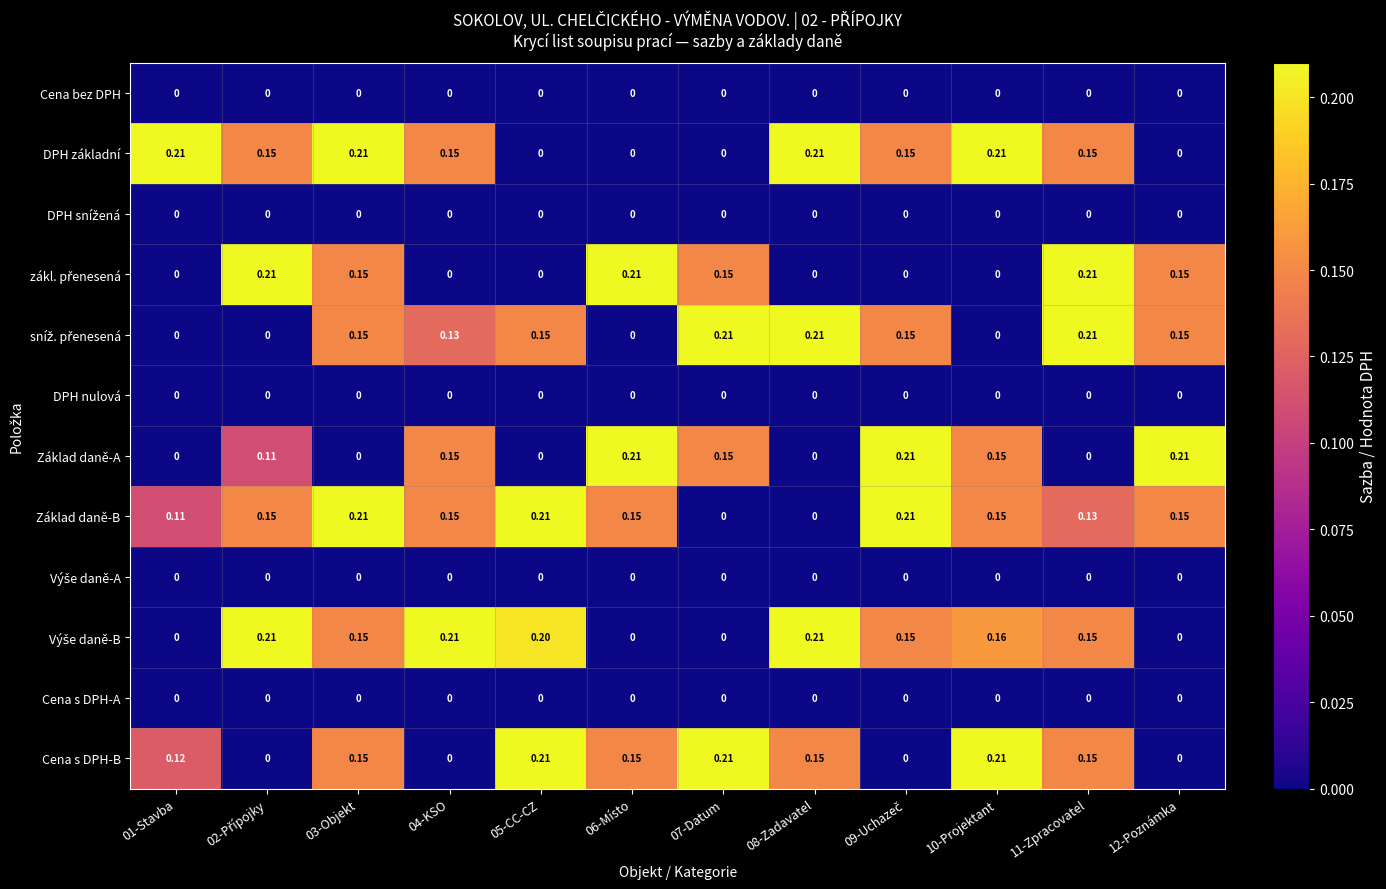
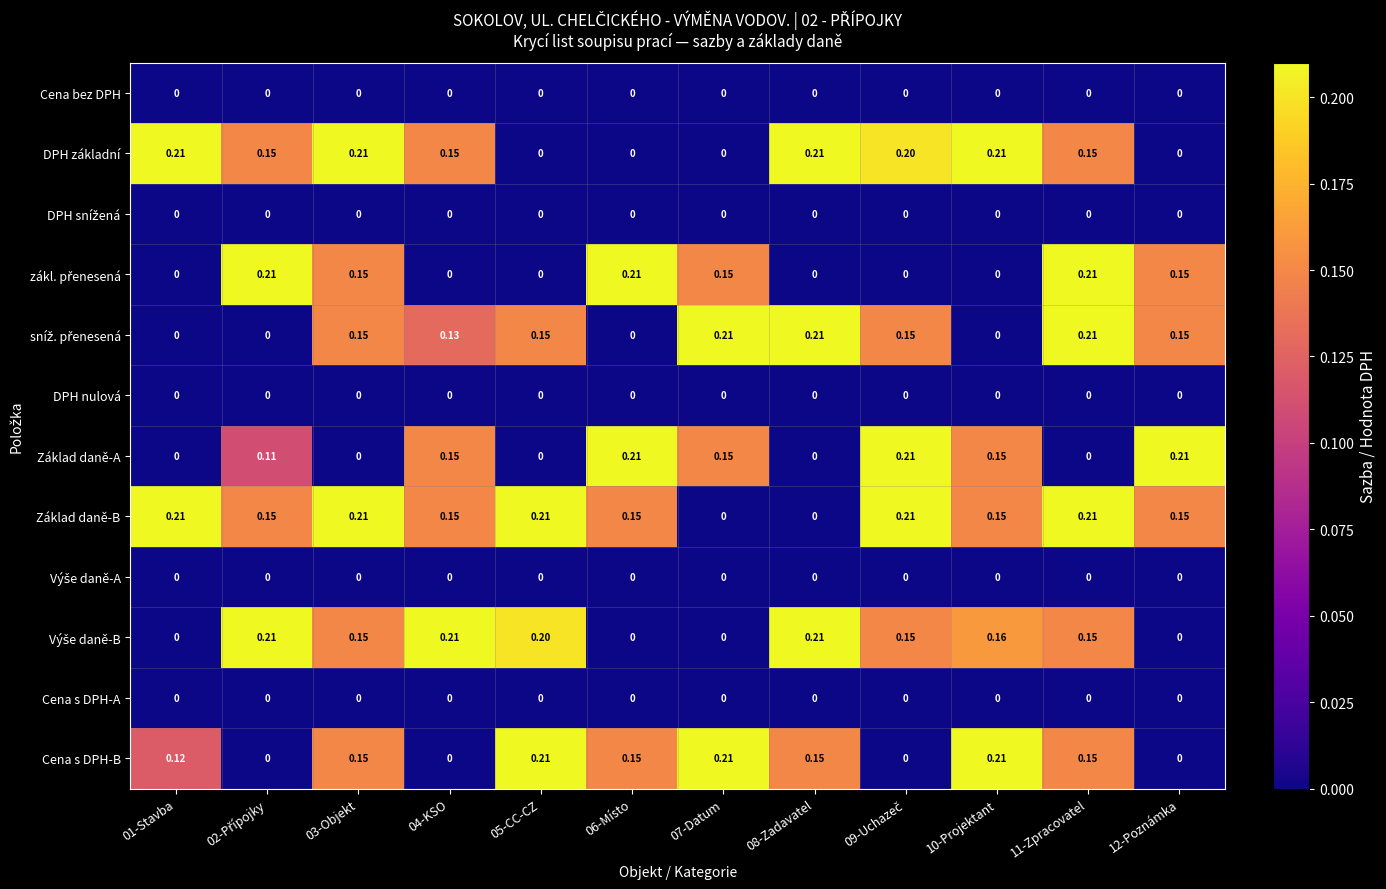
  {
    "Cena bez DPH": {
      "01-Stavba": 0,
      "02-Přípojky": 0,
      "03-Objekt": 0,
      "04-KSO": 0,
      "05-CC-CZ": 0,
      "06-Místo": 0,
      "07-Datum": 0,
      "08-Zadavatel": 0,
      "09-Uchazeč": 0,
      "10-Projektant": 0,
      "11-Zpracovatel": 0,
      "12-Poznámka": 0
    },
    "DPH základní": {
      "01-Stavba": 0.21,
      "02-Přípojky": 0.15,
      "03-Objekt": 0.21,
      "04-KSO": 0.15,
      "05-CC-CZ": 0,
      "06-Místo": 0,
      "07-Datum": 0,
      "08-Zadavatel": 0.21,
-     "09-Uchazeč": 0.15,
+     "09-Uchazeč": 0.20,
      "10-Projektant": 0.21,
      "11-Zpracovatel": 0.15,
      "12-Poznámka": 0
    },
    "DPH snížená": {
      "01-Stavba": 0,
      "02-Přípojky": 0,
      "03-Objekt": 0,
      "04-KSO": 0,
      "05-CC-CZ": 0,
      "06-Místo": 0,
      "07-Datum": 0,
      "08-Zadavatel": 0,
      "09-Uchazeč": 0,
      "10-Projektant": 0,
      "11-Zpracovatel": 0,
      "12-Poznámka": 0
    },
    "zákl. přenesená": {
      "01-Stavba": 0,
      "02-Přípojky": 0.21,
      "03-Objekt": 0.15,
      "04-KSO": 0,
      "05-CC-CZ": 0,
      "06-Místo": 0.21,
      "07-Datum": 0.15,
      "08-Zadavatel": 0,
      "09-Uchazeč": 0,
      "10-Projektant": 0,
      "11-Zpracovatel": 0.21,
      "12-Poznámka": 0.15
    },
    "sníž. přenesená": {
      "01-Stavba": 0,
      "02-Přípojky": 0,
      "03-Objekt": 0.15,
      "04-KSO": 0.13,
      "05-CC-CZ": 0.15,
      "06-Místo": 0,
      "07-Datum": 0.21,
      "08-Zadavatel": 0.21,
      "09-Uchazeč": 0.15,
      "10-Projektant": 0,
      "11-Zpracovatel": 0.21,
      "12-Poznámka": 0.15
    },
    "DPH nulová": {
      "01-Stavba": 0,
      "02-Přípojky": 0,
      "03-Objekt": 0,
      "04-KSO": 0,
      "05-CC-CZ": 0,
      "06-Místo": 0,
      "07-Datum": 0,
      "08-Zadavatel": 0,
      "09-Uchazeč": 0,
      "10-Projektant": 0,
      "11-Zpracovatel": 0,
      "12-Poznámka": 0
    },
    "Základ daně-A": {
      "01-Stavba": 0,
      "02-Přípojky": 0.11,
      "03-Objekt": 0,
      "04-KSO": 0.15,
      "05-CC-CZ": 0,
      "06-Místo": 0.21,
      "07-Datum": 0.15,
      "08-Zadavatel": 0,
      "09-Uchazeč": 0.21,
      "10-Projektant": 0.15,
      "11-Zpracovatel": 0,
      "12-Poznámka": 0.21
    },
    "Základ daně-B": {
-     "01-Stavba": 0.11,
+     "01-Stavba": 0.21,
      "02-Přípojky": 0.15,
      "03-Objekt": 0.21,
      "04-KSO": 0.15,
      "05-CC-CZ": 0.21,
      "06-Místo": 0.15,
      "07-Datum": 0,
      "08-Zadavatel": 0,
      "09-Uchazeč": 0.21,
      "10-Projektant": 0.15,
-     "11-Zpracovatel": 0.13,
+     "11-Zpracovatel": 0.21,
      "12-Poznámka": 0.15
    },
    "Výše daně-A": {
      "01-Stavba": 0,
      "02-Přípojky": 0,
      "03-Objekt": 0,
      "04-KSO": 0,
      "05-CC-CZ": 0,
      "06-Místo": 0,
      "07-Datum": 0,
      "08-Zadavatel": 0,
      "09-Uchazeč": 0,
      "10-Projektant": 0,
      "11-Zpracovatel": 0,
      "12-Poznámka": 0
    },
    "Výše daně-B": {
      "01-Stavba": 0,
      "02-Přípojky": 0.21,
      "03-Objekt": 0.15,
      "04-KSO": 0.21,
      "05-CC-CZ": 0.20,
      "06-Místo": 0,
      "07-Datum": 0,
      "08-Zadavatel": 0.21,
      "09-Uchazeč": 0.15,
      "10-Projektant": 0.16,
      "11-Zpracovatel": 0.15,
      "12-Poznámka": 0
    },
    "Cena s DPH-A": {
      "01-Stavba": 0,
      "02-Přípojky": 0,
      "03-Objekt": 0,
      "04-KSO": 0,
      "05-CC-CZ": 0,
      "06-Místo": 0,
      "07-Datum": 0,
      "08-Zadavatel": 0,
      "09-Uchazeč": 0,
      "10-Projektant": 0,
      "11-Zpracovatel": 0,
      "12-Poznámka": 0
    },
    "Cena s DPH-B": {
      "01-Stavba": 0.12,
      "02-Přípojky": 0,
      "03-Objekt": 0.15,
      "04-KSO": 0,
      "05-CC-CZ": 0.21,
      "06-Místo": 0.15,
      "07-Datum": 0.21,
      "08-Zadavatel": 0.15,
      "09-Uchazeč": 0,
      "10-Projektant": 0.21,
      "11-Zpracovatel": 0.15,
      "12-Poznámka": 0
    }
  }
